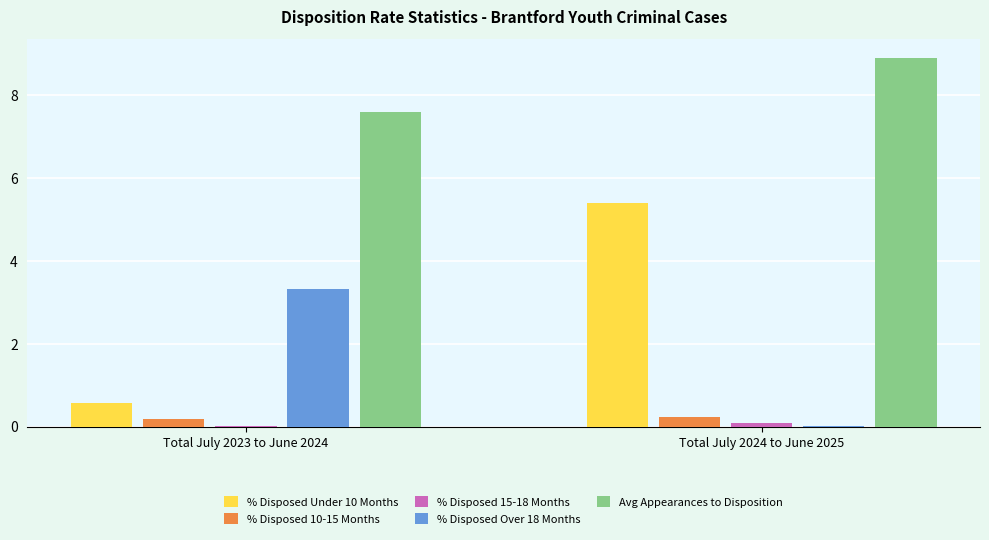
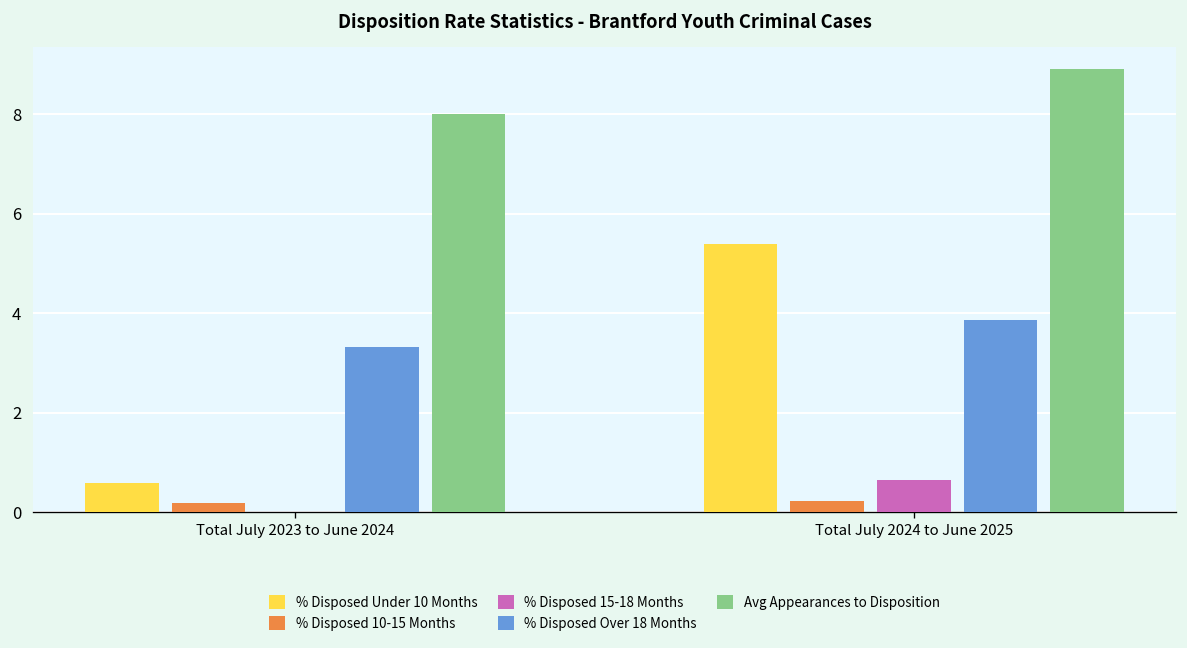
  {
    "% Disposed Under 10 Months": {
      "Total July 2023 to June 2024": 0.6,
      "Total July 2024 to June 2025": 5.4
    },
    "% Disposed 10-15 Months": {
      "Total July 2023 to June 2024": 0.2,
      "Total July 2024 to June 2025": 0.2
    },
    "% Disposed 15-18 Months": {
-     "Total July 2024 to June 2025": 0.1
+     "Total July 2024 to June 2025": 0.6
    },
    "% Disposed Over 18 Months": {
      "Total July 2023 to June 2024": 3.3,
-     "Total July 2024 to June 2025": 0.0
+     "Total July 2024 to June 2025": 3.9
    },
    "Avg Appearances to Disposition": {
-     "Total July 2023 to June 2024": 7.6,
+     "Total July 2023 to June 2024": 8.0,
      "Total July 2024 to June 2025": 8.9
    }
  }
